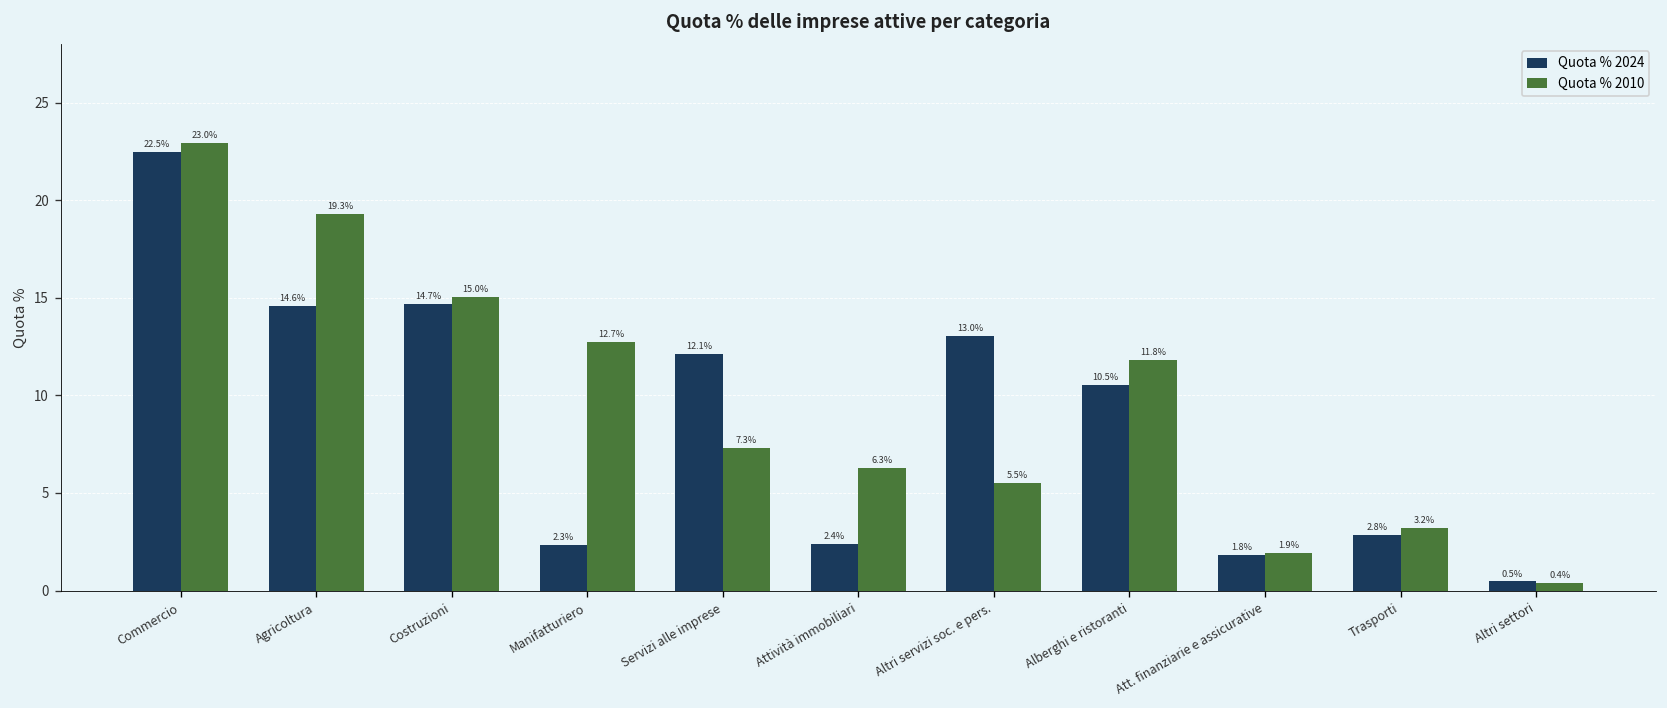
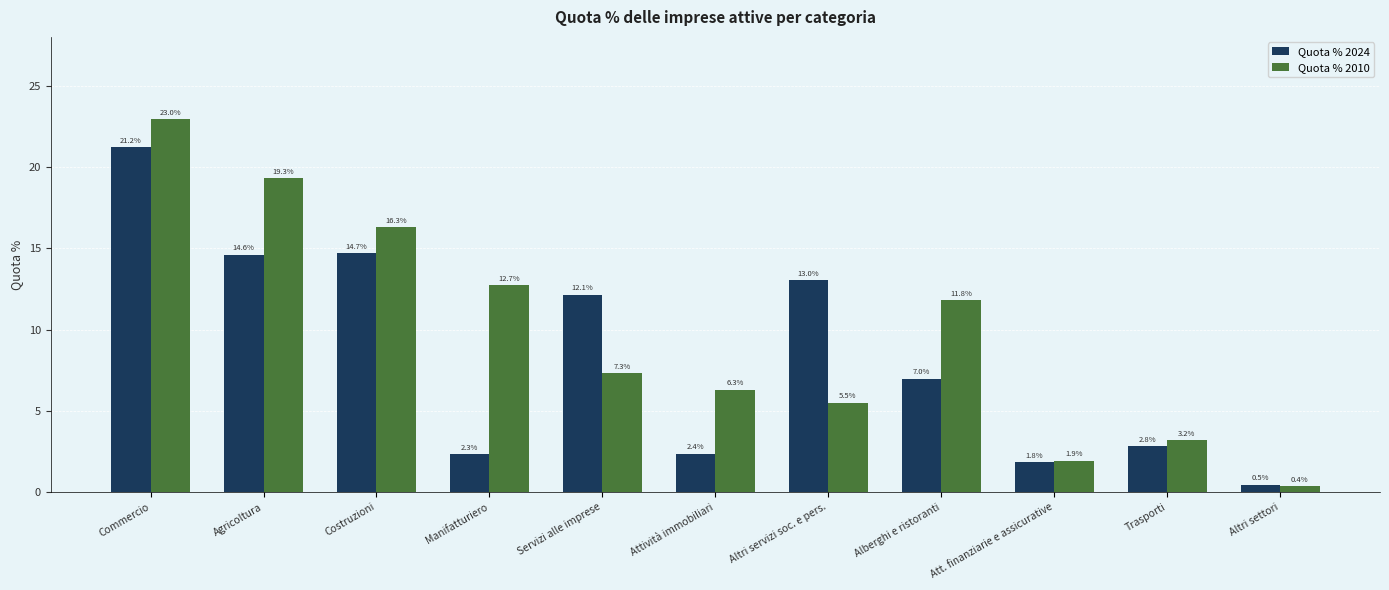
  {
    "Quota % 2024": {
-     "Commercio": "22.5%",
+     "Commercio": "21.2%",
      "Agricoltura": "14.6%",
      "Costruzioni": "14.7%",
      "Manifatturiero": "2.3%",
      "Servizi alle imprese": "12.1%",
      "Attività immobiliari": "2.4%",
      "Altri servizi soc. e pers.": "13.0%",
-     "Alberghi e ristoranti": "10.5%",
+     "Alberghi e ristoranti": "7.0%",
      "Att. finanziarie e assicurative": "1.8%",
      "Trasporti": "2.8%",
      "Altri settori": "0.5%"
    },
    "Quota % 2010": {
      "Commercio": "23.0%",
      "Agricoltura": "19.3%",
-     "Costruzioni": "15.0%",
+     "Costruzioni": "16.3%",
      "Manifatturiero": "12.7%",
      "Servizi alle imprese": "7.3%",
      "Attività immobiliari": "6.3%",
      "Altri servizi soc. e pers.": "5.5%",
      "Alberghi e ristoranti": "11.8%",
      "Att. finanziarie e assicurative": "1.9%",
      "Trasporti": "3.2%",
      "Altri settori": "0.4%"
    }
  }
